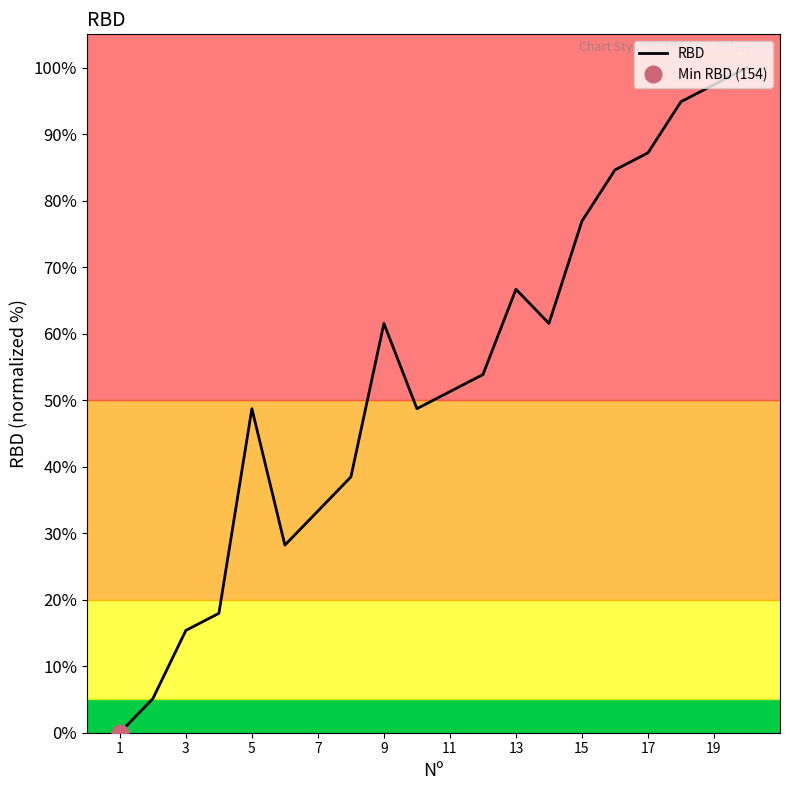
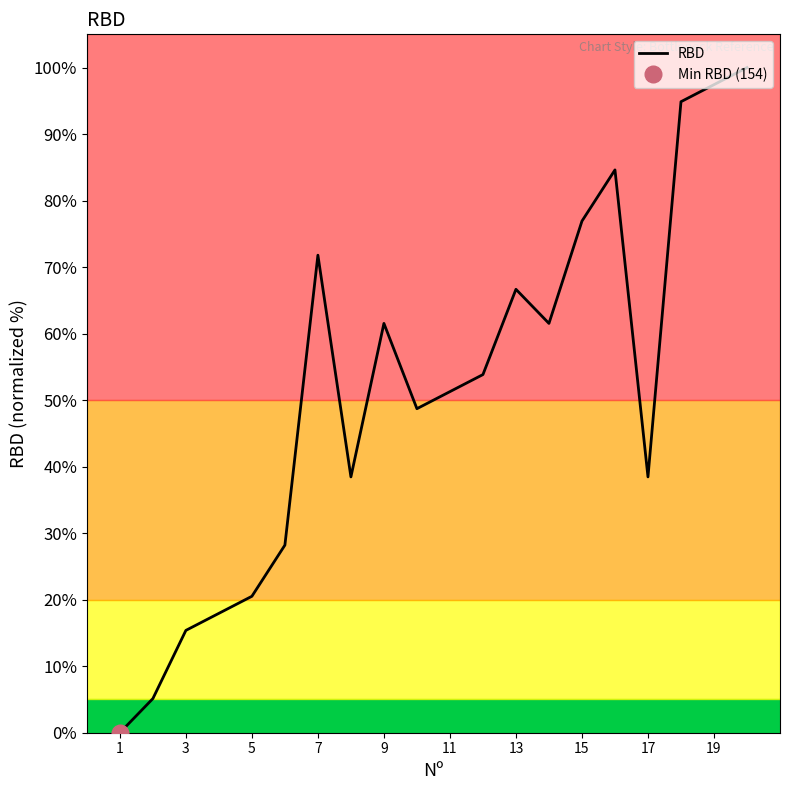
  {
    "RBD": {
      "3": "15%",
-     "5": "49%",
-     "7": "33%",
+     "5": "21%",
+     "7": "72%",
      "9": "62%",
      "11": "51%",
      "13": "67%",
      "15": "77%",
-     "17": "87%"
+     "17": "38%"
    }
  }
